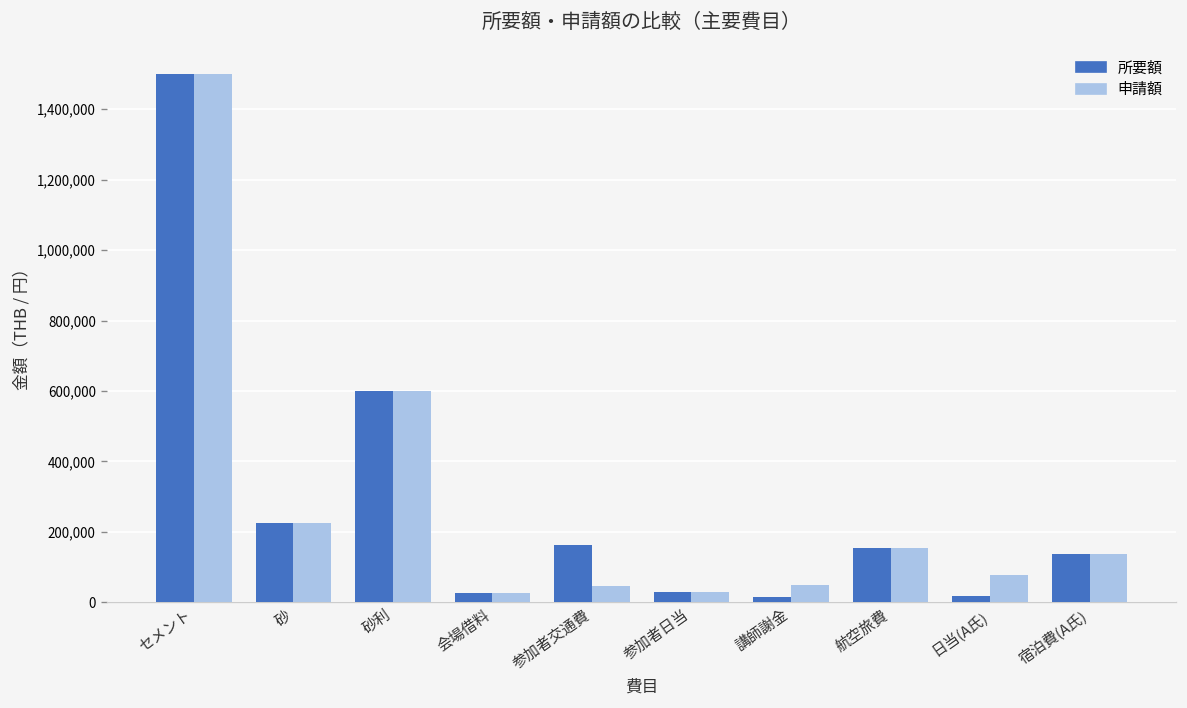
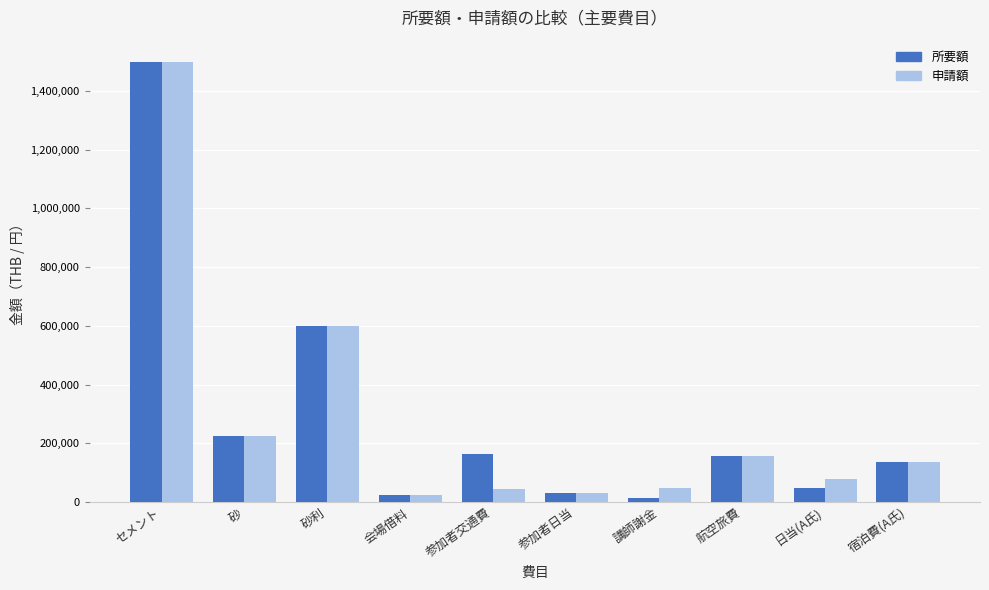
  {
    "所要額": {
      "セメント": "1,500,000",
      "砂": "230,000",
      "砂利": "600,000",
      "会場借料": "30,000",
      "参加者交通費": "160,000",
      "参加者日当": "30,000",
      "講師謝金": "20,000",
      "航空旅費": "160,000",
-     "日当(A氏)": "20,000",
+     "日当(A氏)": "50,000",
      "宿泊費(A氏)": "140,000"
    },
    "申請額": {
      "セメント": "1,500,000",
      "砂": "230,000",
      "砂利": "600,000",
      "会場借料": "30,000",
      "参加者交通費": "50,000",
      "参加者日当": "30,000",
      "講師謝金": "50,000",
      "航空旅費": "160,000",
      "日当(A氏)": "80,000",
      "宿泊費(A氏)": "140,000"
    }
  }
